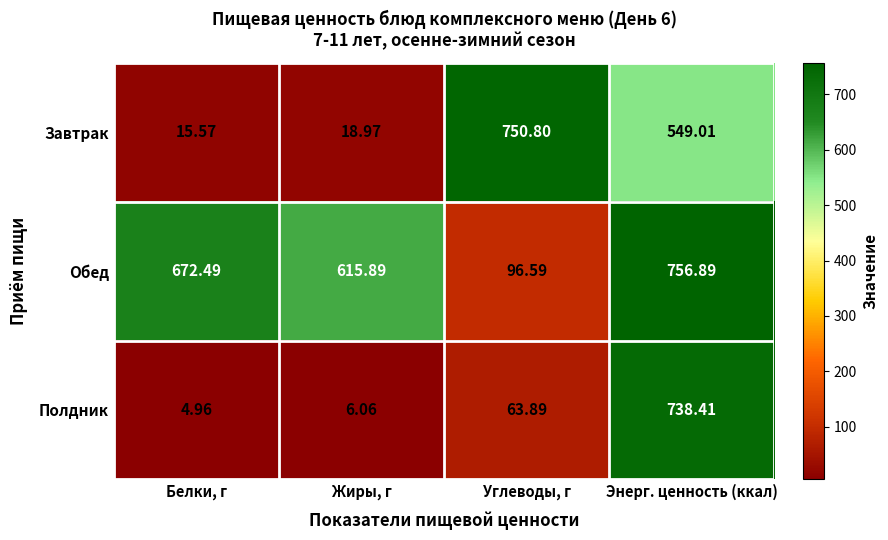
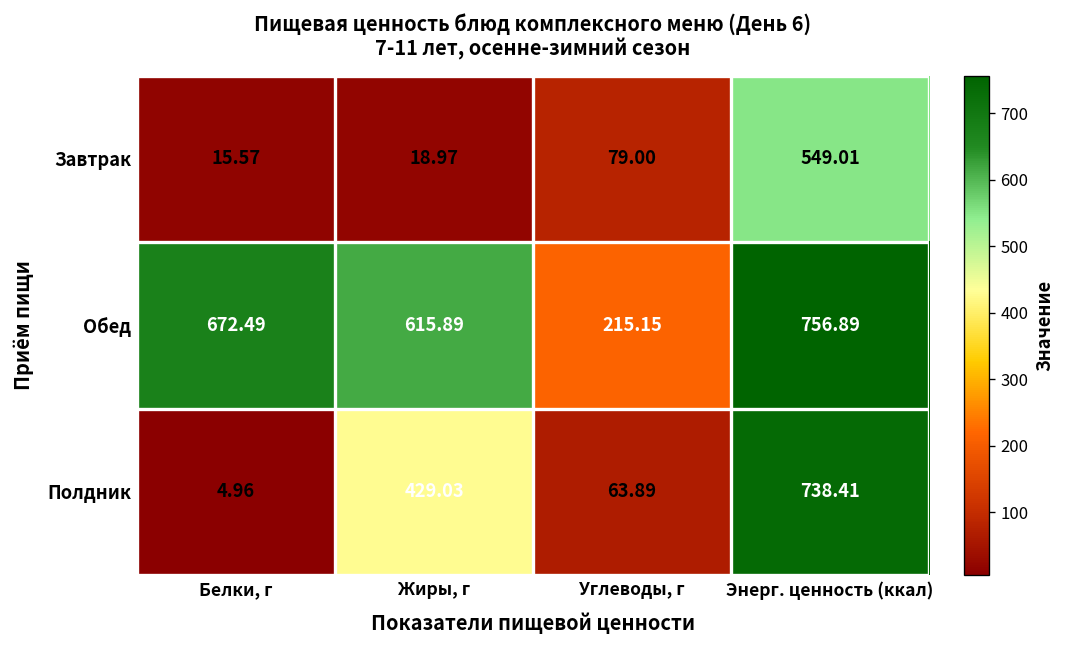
  {
    "Завтрак": {
      "Белки, г": 15.57,
      "Жиры, г": 18.97,
-     "Углеводы, г": 750.80,
+     "Углеводы, г": 79.00,
      "Энерг. ценность (ккал)": 549.01
    },
    "Обед": {
      "Белки, г": 672.49,
      "Жиры, г": 615.89,
-     "Углеводы, г": 96.59,
+     "Углеводы, г": 215.15,
      "Энерг. ценность (ккал)": 756.89
    },
    "Полдник": {
      "Белки, г": 4.96,
-     "Жиры, г": 6.06,
+     "Жиры, г": 429.03,
      "Углеводы, г": 63.89,
      "Энерг. ценность (ккал)": 738.41
    }
  }
